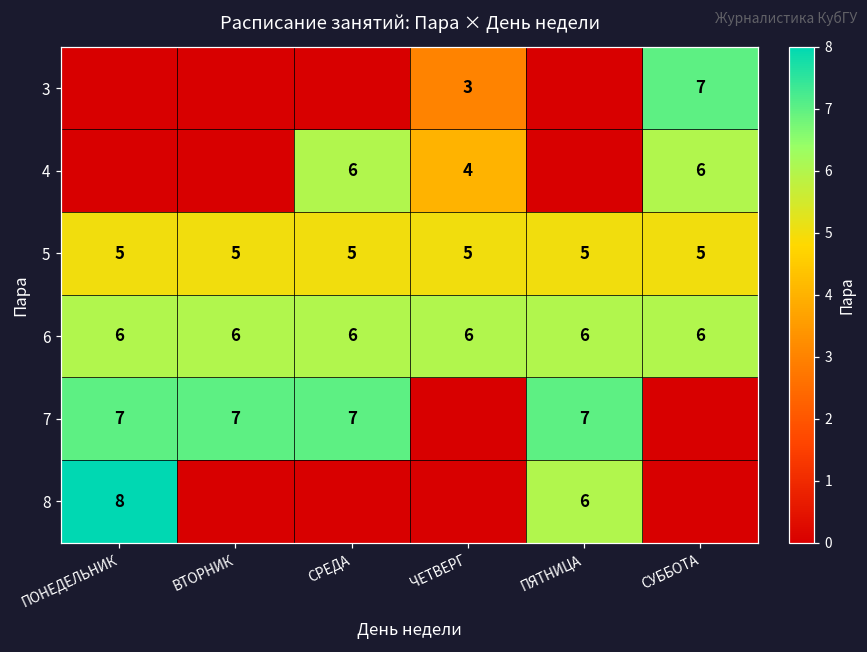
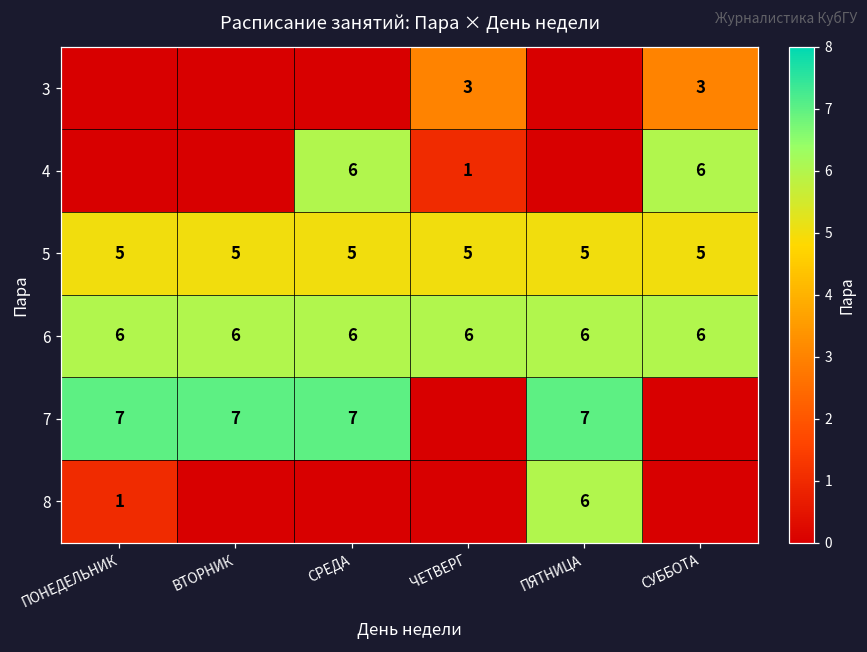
  {
    "3": {
      "ЧЕТВЕРГ": 3,
-     "СУББОТА": 7
+     "СУББОТА": 3
    },
    "4": {
      "СРЕДА": 6,
-     "ЧЕТВЕРГ": 4,
+     "ЧЕТВЕРГ": 1,
      "СУББОТА": 6
    },
    "5": {
      "ПОНЕДЕЛЬНИК": 5,
      "ВТОРНИК": 5,
      "СРЕДА": 5,
      "ЧЕТВЕРГ": 5,
      "ПЯТНИЦА": 5,
      "СУББОТА": 5
    },
    "6": {
      "ПОНЕДЕЛЬНИК": 6,
      "ВТОРНИК": 6,
      "СРЕДА": 6,
      "ЧЕТВЕРГ": 6,
      "ПЯТНИЦА": 6,
      "СУББОТА": 6
    },
    "7": {
      "ПОНЕДЕЛЬНИК": 7,
      "ВТОРНИК": 7,
      "СРЕДА": 7,
      "ПЯТНИЦА": 7
    },
    "8": {
-     "ПОНЕДЕЛЬНИК": 8,
+     "ПОНЕДЕЛЬНИК": 1,
      "ПЯТНИЦА": 6
    }
  }
